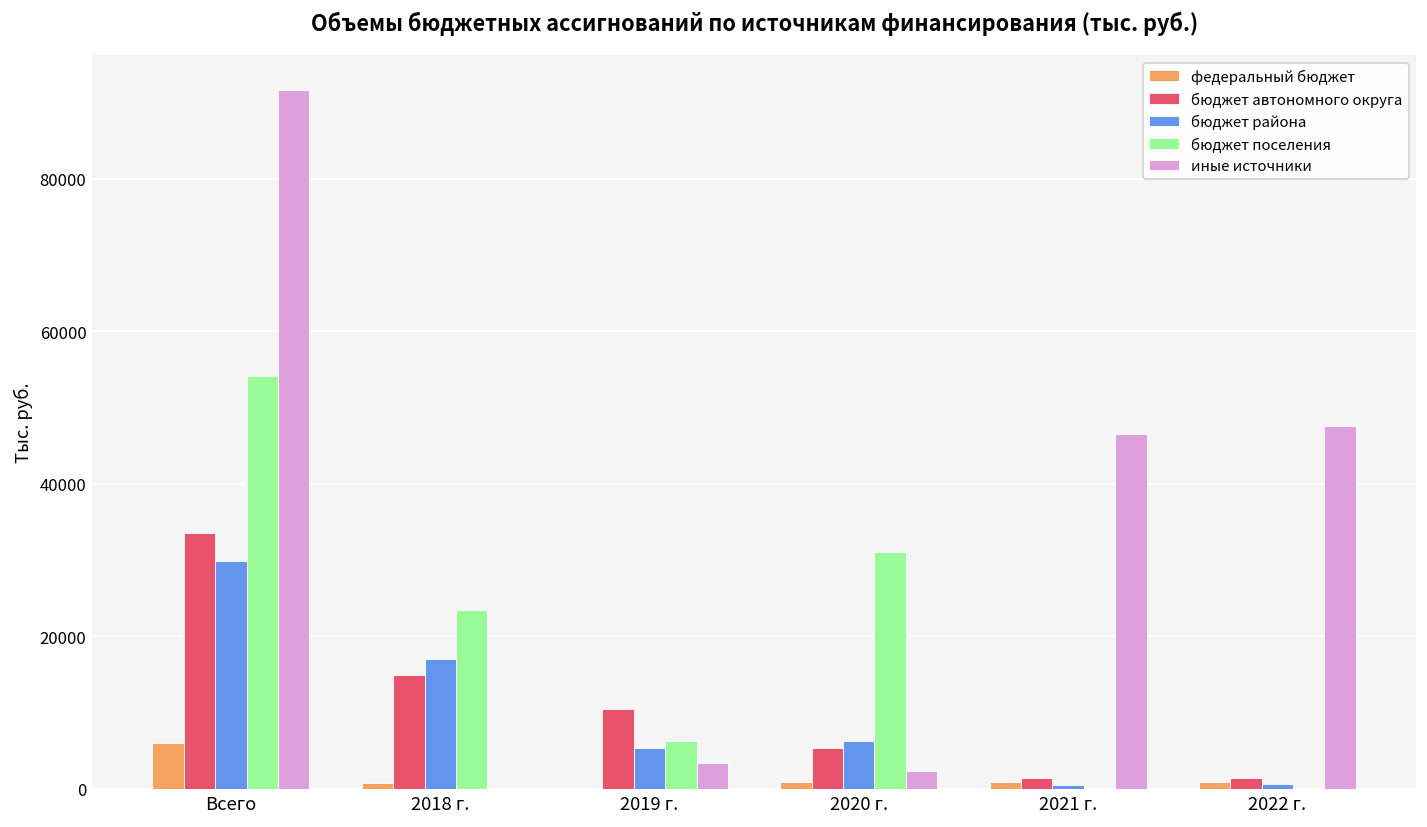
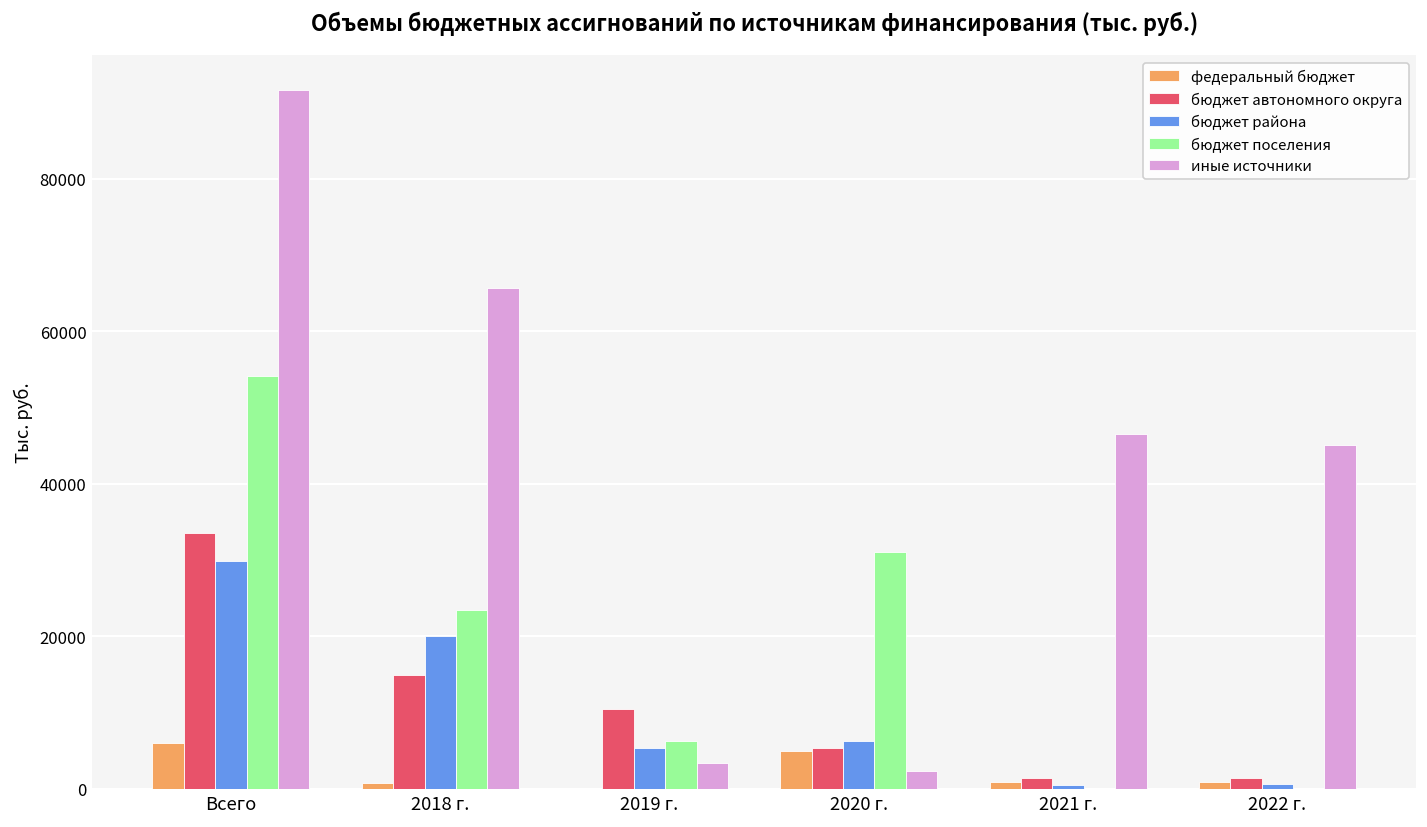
  {
    "федеральный бюджет": {
      "Всего": 6000,
      "2018 г.": 1000,
      "2019 г.": 0,
-     "2020 г.": 1000,
+     "2020 г.": 5000,
      "2021 г.": 1000,
      "2022 г.": 1000
    },
    "бюджет автономного округа": {
      "Всего": 34000,
      "2018 г.": 15000,
      "2019 г.": 10000,
      "2020 г.": 5000,
      "2021 г.": 1000,
      "2022 г.": 1000
    },
    "бюджет района": {
      "Всего": 30000,
-     "2018 г.": 17000,
+     "2018 г.": 20000,
      "2019 г.": 5000,
      "2020 г.": 6000,
      "2021 г.": 1000,
      "2022 г.": 1000
    },
    "бюджет поселения": {
      "Всего": 54000,
      "2018 г.": 23000,
      "2019 г.": 6000,
      "2020 г.": 31000,
      "2021 г.": 0,
      "2022 г.": 0
    },
    "иные источники": {
      "Всего": 92000,
-     "2018 г.": 0,
+     "2018 г.": 66000,
      "2019 г.": 3000,
      "2020 г.": 2000,
      "2021 г.": 47000,
-     "2022 г.": 48000
+     "2022 г.": 45000
    }
  }
